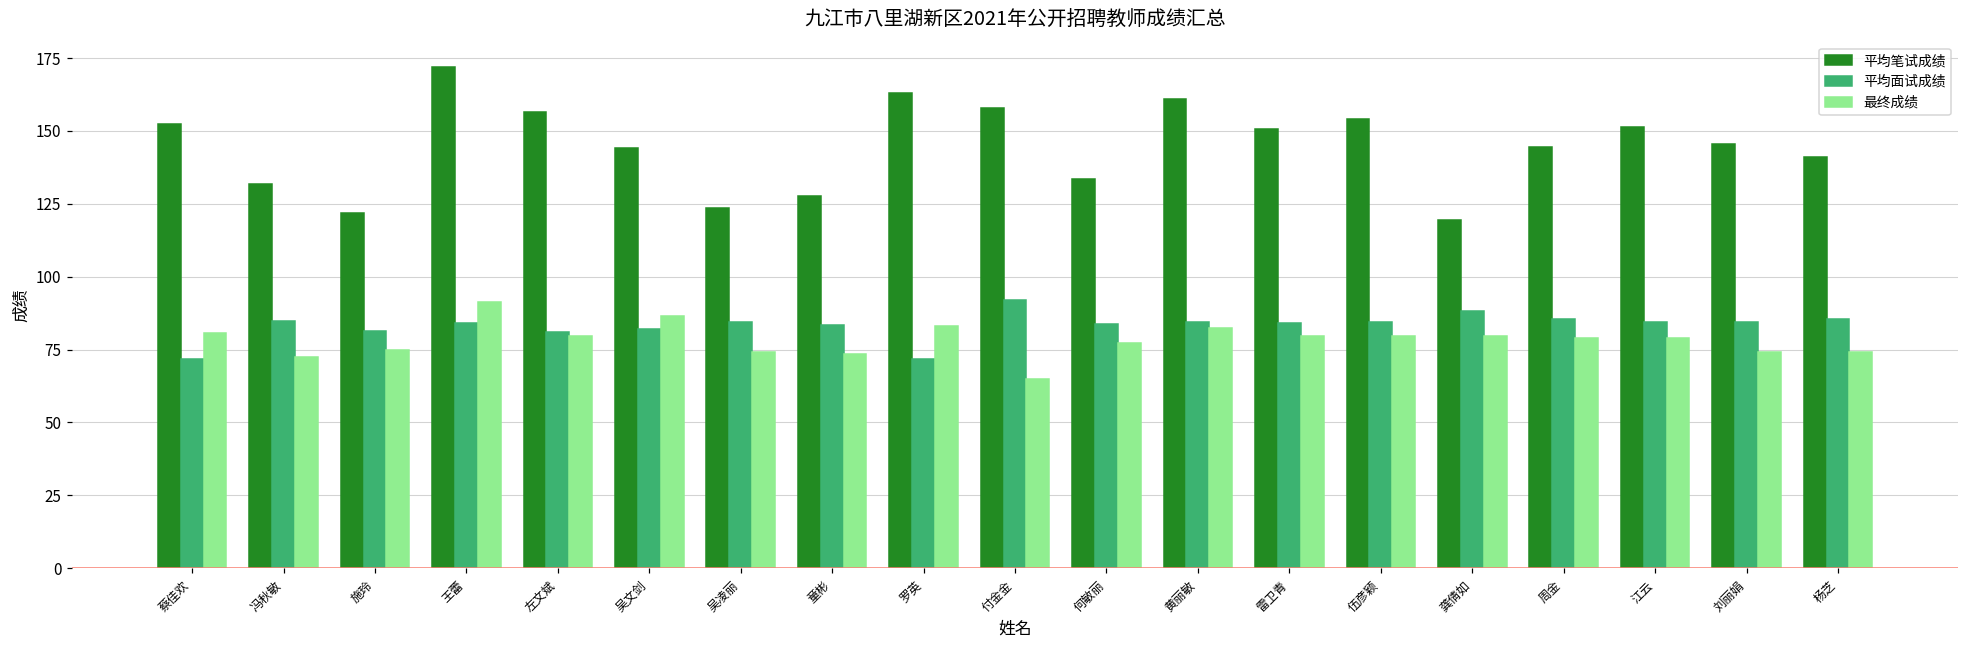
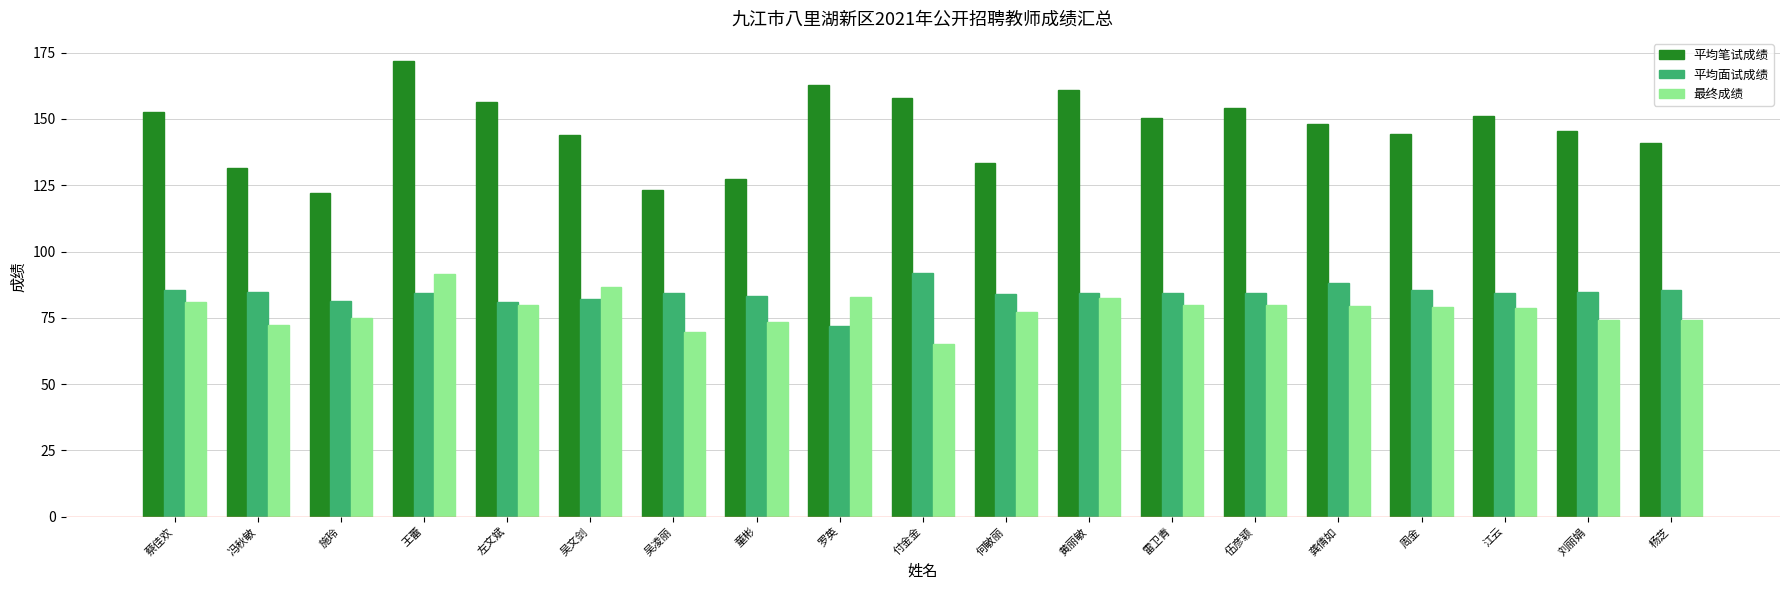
  {
    "平均笔试成绩": {
      "蔡佳欢": 153,
      "冯秋敏": 132,
      "施玲": 122,
      "王蕾": 172,
      "左文斌": 157,
      "吴文剑": 144,
      "吴凌丽": 123,
      "童彬": 128,
      "罗英": 163,
      "付金金": 158,
      "何敏丽": 134,
      "黄丽敏": 161,
      "雷卫青": 151,
      "伍彦颖": 154,
-     "龚倩如": 119,
+     "龚倩如": 148,
      "周金": 145,
      "江云": 151,
      "刘丽娟": 146,
      "杨芝": 141
    },
    "平均面试成绩": {
-     "蔡佳欢": 72,
+     "蔡佳欢": 85,
      "冯秋敏": 85,
      "施玲": 81,
      "王蕾": 84,
      "左文斌": 81,
      "吴文剑": 82,
      "吴凌丽": 84,
      "童彬": 83,
      "罗英": 72,
      "付金金": 92,
      "何敏丽": 84,
      "黄丽敏": 84,
      "雷卫青": 84,
      "伍彦颖": 84,
      "龚倩如": 88,
      "周金": 86,
      "江云": 84,
      "刘丽娟": 85,
      "杨芝": 85
    },
    "最终成绩": {
      "蔡佳欢": 81,
      "冯秋敏": 72,
      "施玲": 75,
      "王蕾": 91,
      "左文斌": 80,
      "吴文剑": 87,
-     "吴凌丽": 74,
+     "吴凌丽": 70,
      "童彬": 74,
      "罗英": 83,
      "付金金": 65,
      "何敏丽": 77,
      "黄丽敏": 82,
      "雷卫青": 80,
      "伍彦颖": 80,
      "龚倩如": 80,
      "周金": 79,
      "江云": 79,
      "刘丽娟": 74,
      "杨芝": 74
    }
  }
